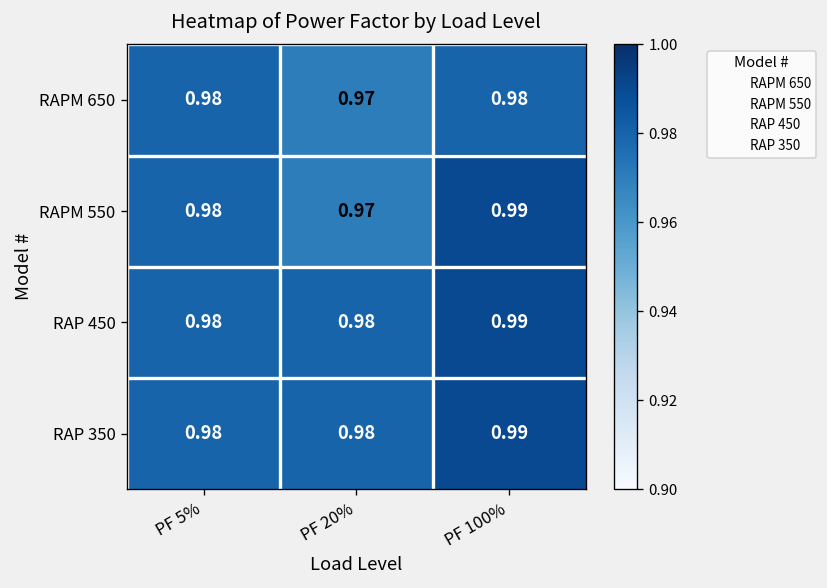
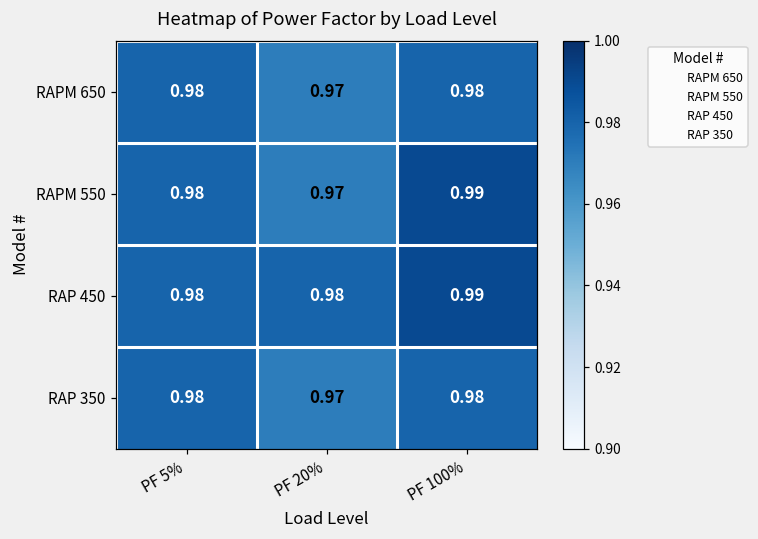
  {
    "RAPM 650": {
      "PF 5%": 0.98,
      "PF 20%": 0.97,
      "PF 100%": 0.98
    },
    "RAPM 550": {
      "PF 5%": 0.98,
      "PF 20%": 0.97,
      "PF 100%": 0.99
    },
    "RAP 450": {
      "PF 5%": 0.98,
      "PF 20%": 0.98,
      "PF 100%": 0.99
    },
    "RAP 350": {
      "PF 5%": 0.98,
-     "PF 20%": 0.98,
-     "PF 100%": 0.99
+     "PF 20%": 0.97,
+     "PF 100%": 0.98
    }
  }
